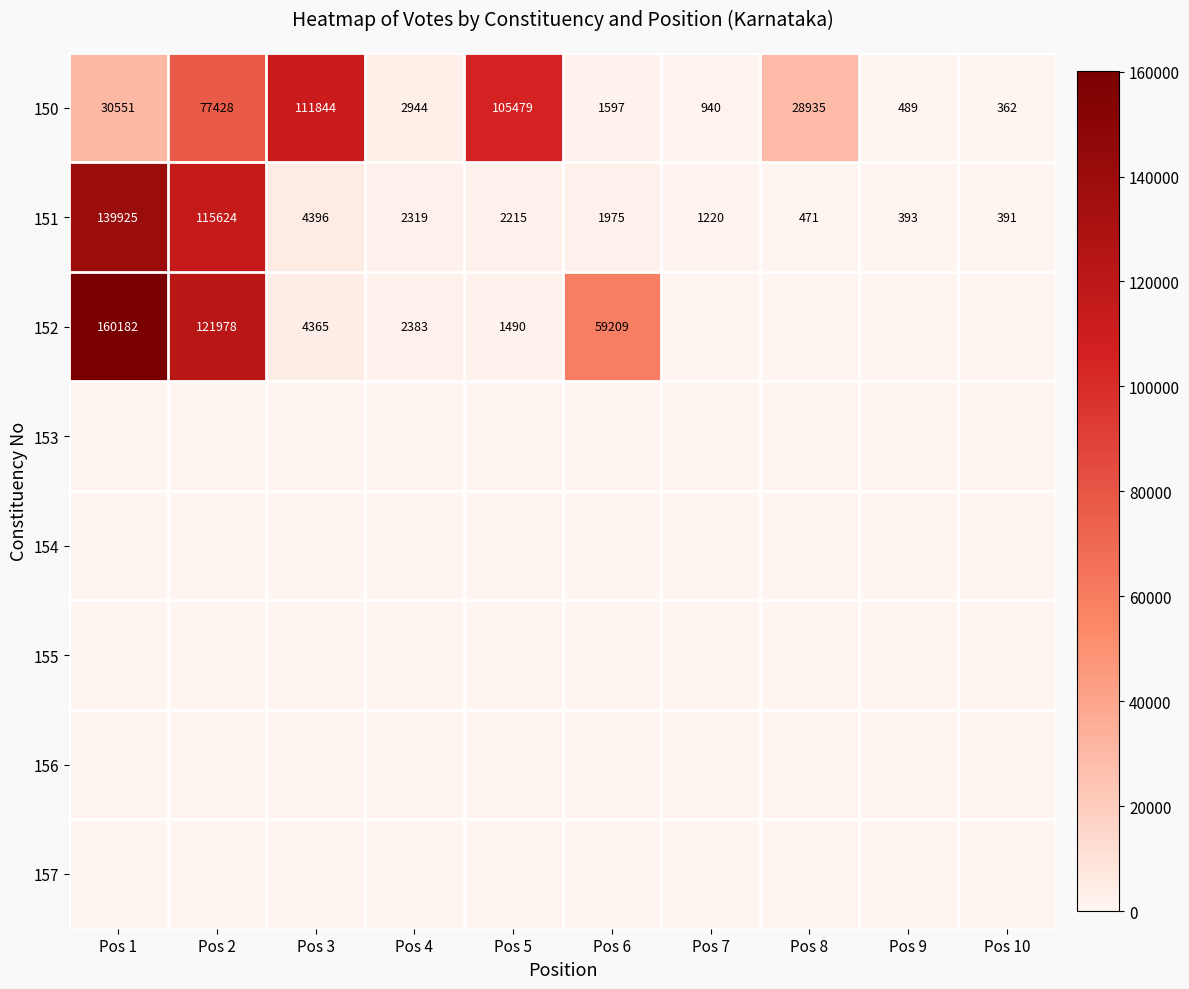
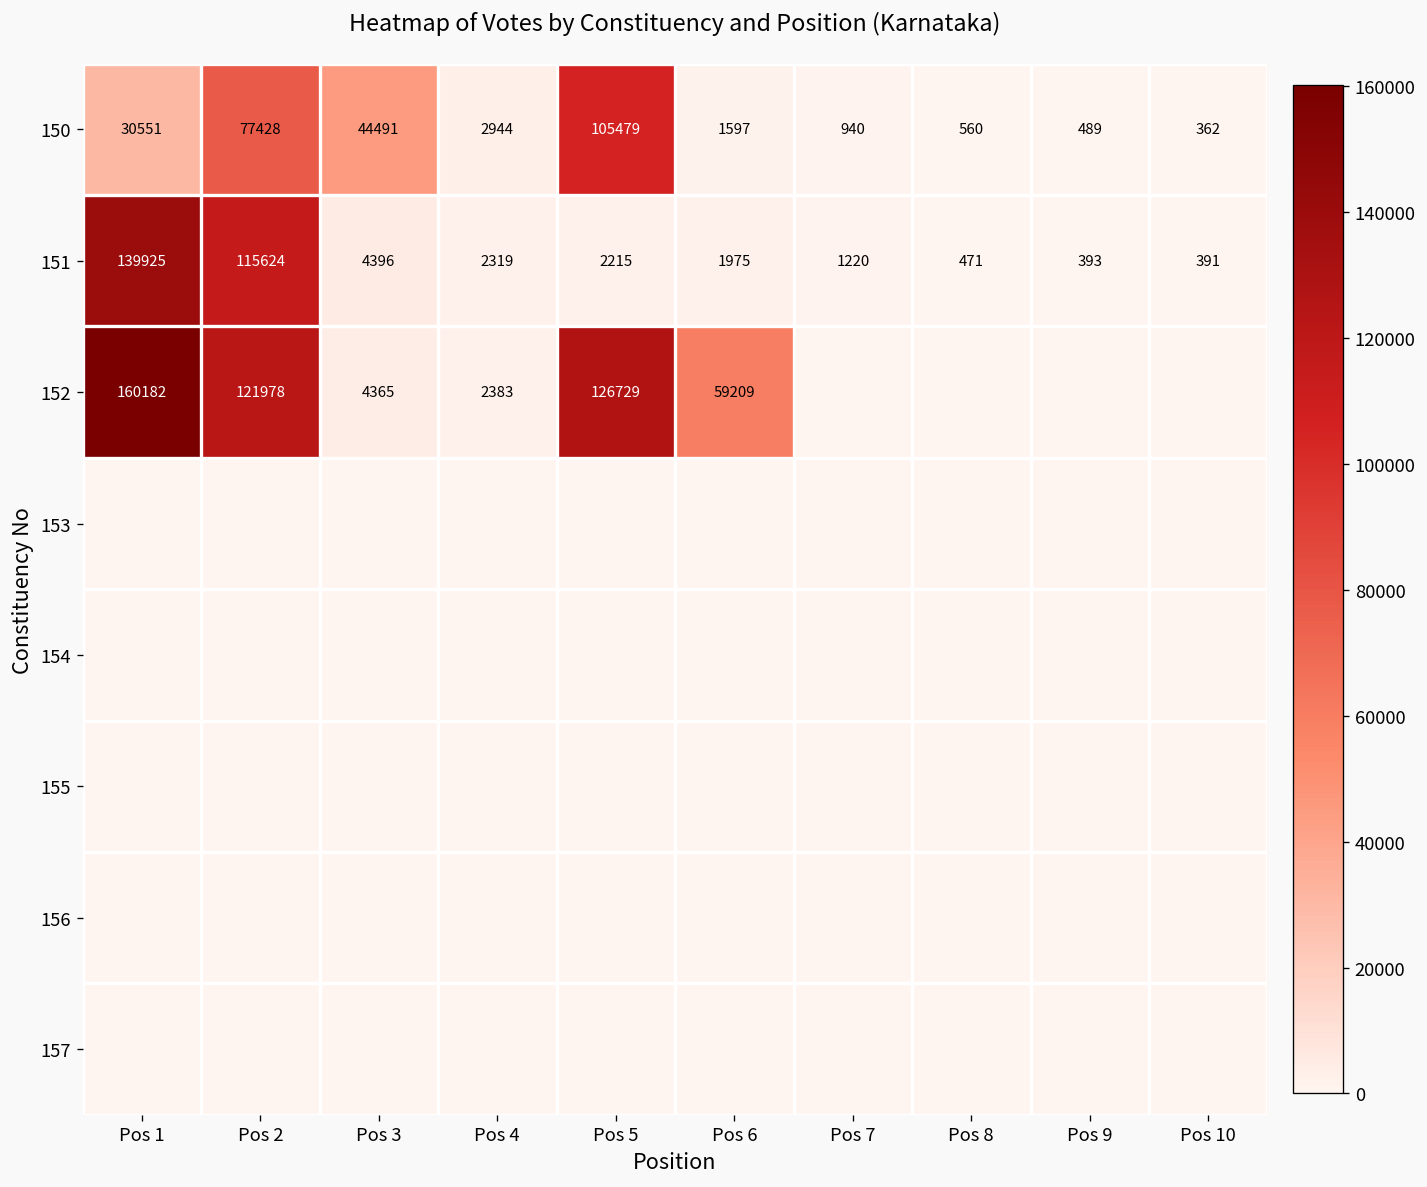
  {
    "150": {
      "Pos 1": 30551,
      "Pos 2": 77428,
-     "Pos 3": 111844,
+     "Pos 3": 44491,
      "Pos 4": 2944,
      "Pos 5": 105479,
      "Pos 6": 1597,
      "Pos 7": 940,
-     "Pos 8": 28935,
+     "Pos 8": 560,
      "Pos 9": 489,
      "Pos 10": 362
    },
    "151": {
      "Pos 1": 139925,
      "Pos 2": 115624,
      "Pos 3": 4396,
      "Pos 4": 2319,
      "Pos 5": 2215,
      "Pos 6": 1975,
      "Pos 7": 1220,
      "Pos 8": 471,
      "Pos 9": 393,
      "Pos 10": 391
    },
    "152": {
      "Pos 1": 160182,
      "Pos 2": 121978,
      "Pos 3": 4365,
      "Pos 4": 2383,
-     "Pos 5": 1490,
+     "Pos 5": 126729,
      "Pos 6": 59209
    }
  }
